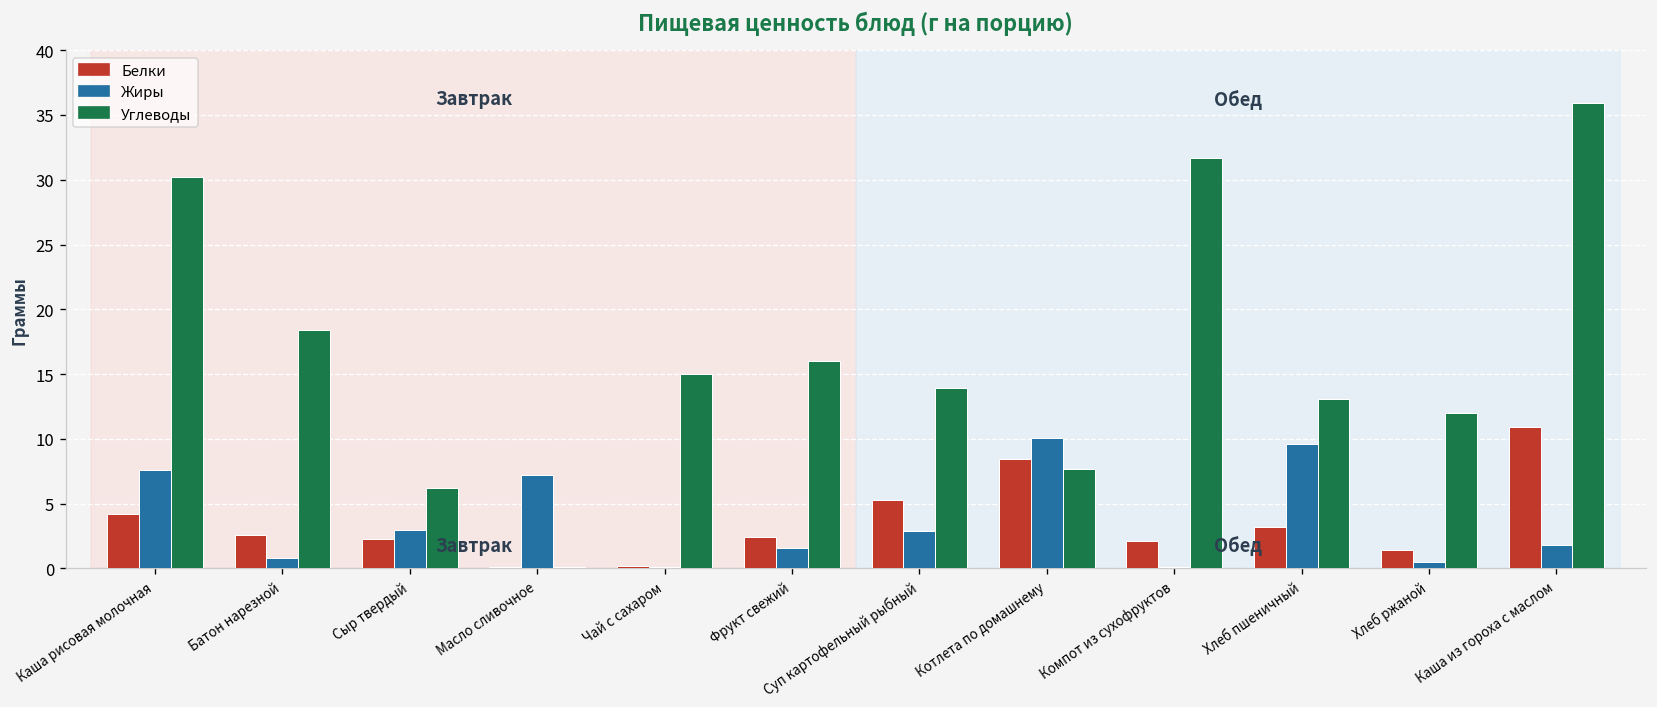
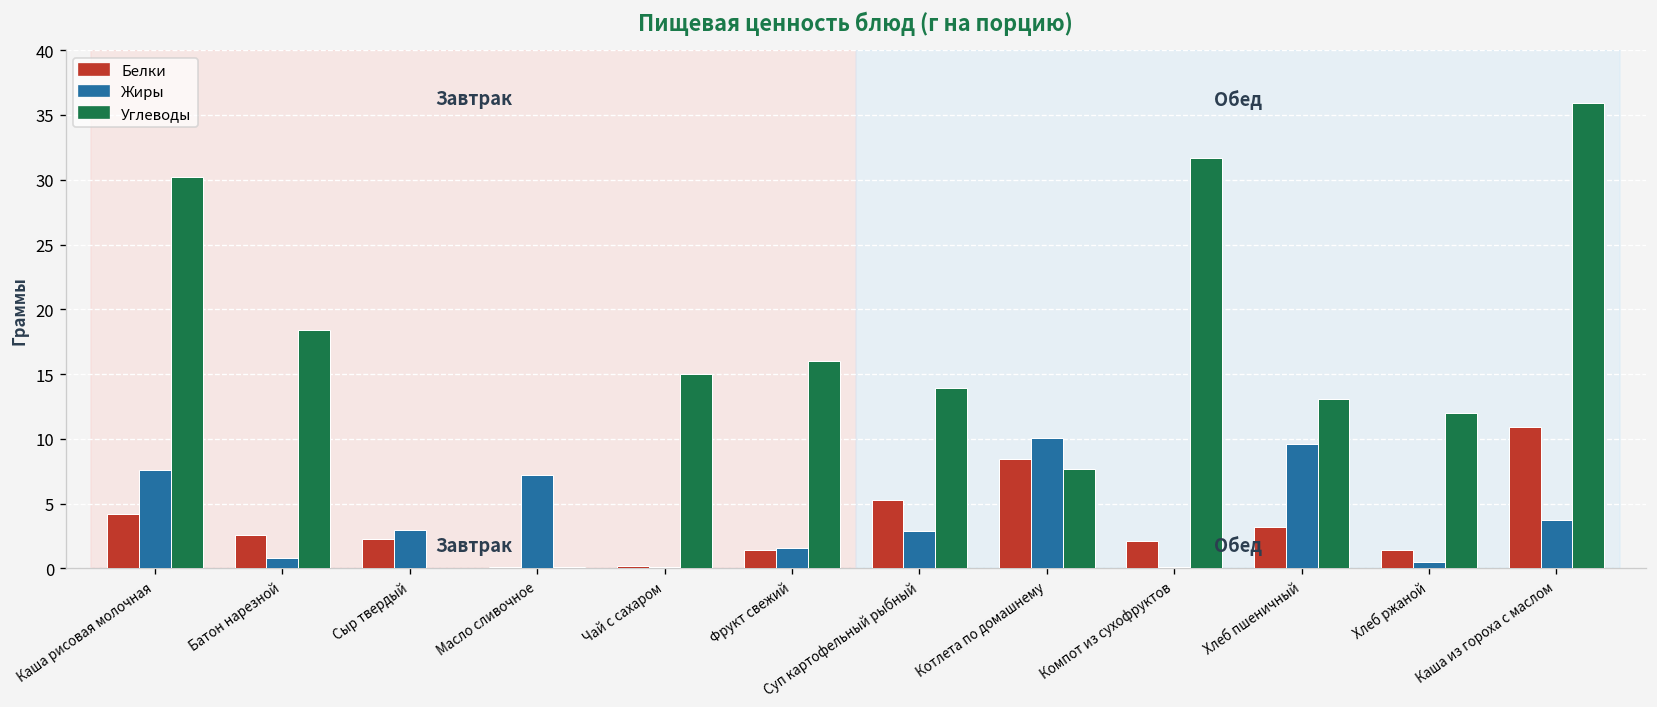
  {
    "Белки": {
      "Каша рисовая молочная": 4.2,
      "Батон нарезной": 2.6,
      "Сыр твердый": 2.3,
-     "Фрукт свежий": 2.4,
+     "Фрукт свежий": 1.4,
      "Суп картофельный рыбный": 5.3,
      "Котлета по домашнему": 8.4,
      "Компот из сухофруктов": 2.1,
      "Хлеб пшеничный": 3.2,
      "Хлеб ржаной": 1.4,
      "Каша из гороха с маслом": 10.9
    },
    "Жиры": {
      "Каша рисовая молочная": 7.6,
      "Батон нарезной": 0.8,
      "Сыр твердый": 3.0,
      "Масло сливочное": 7.2,
      "Фрукт свежий": 1.6,
      "Суп картофельный рыбный": 2.9,
      "Котлета по домашнему": 10.0,
      "Хлеб пшеничный": 9.6,
      "Хлеб ржаной": 0.5,
-     "Каша из гороха с маслом": 1.8
+     "Каша из гороха с маслом": 3.7
    },
    "Углеводы": {
      "Каша рисовая молочная": 30.2,
      "Батон нарезной": 18.4,
-     "Сыр твердый": 6.2,
+     "Сыр твердый": 0.0,
      "Чай с сахаром": 15.0,
      "Фрукт свежий": 16.0,
      "Суп картофельный рыбный": 13.9,
      "Котлета по домашнему": 7.7,
      "Компот из сухофруктов": 31.7,
      "Хлеб пшеничный": 13.1,
      "Хлеб ржаной": 12.0,
      "Каша из гороха с маслом": 35.9
    }
  }
